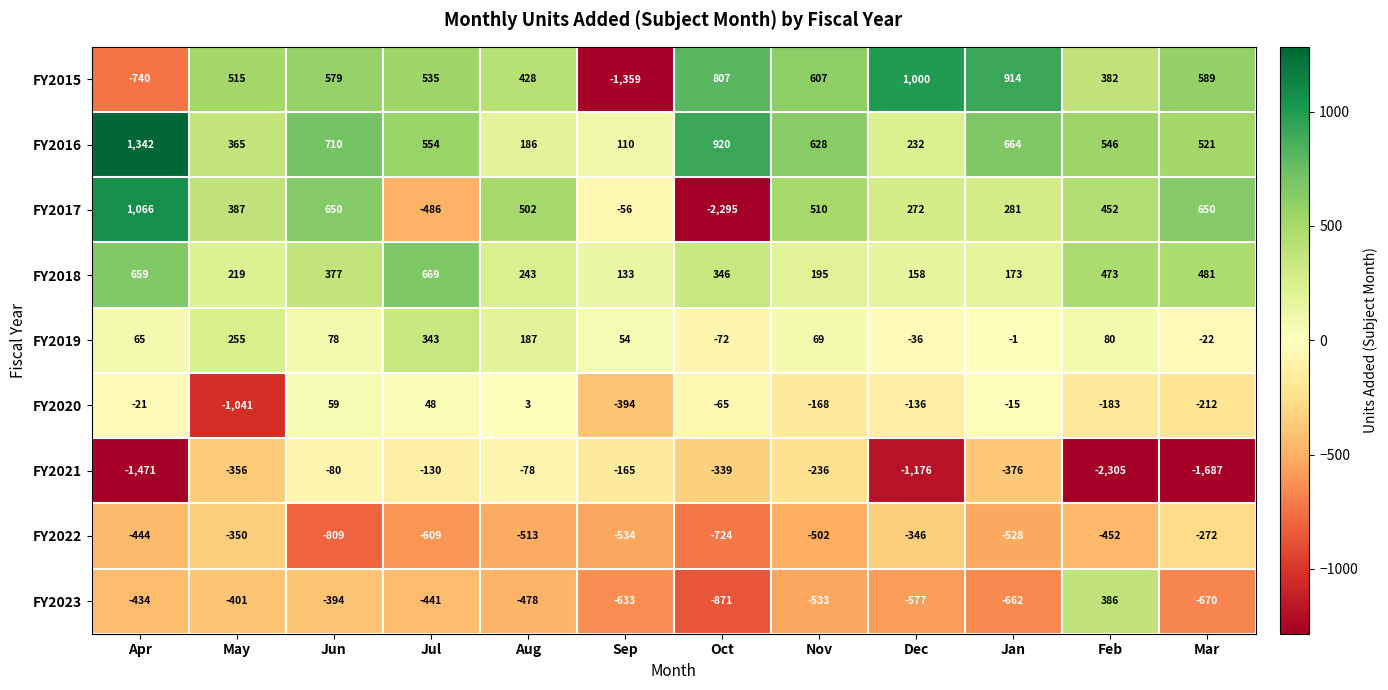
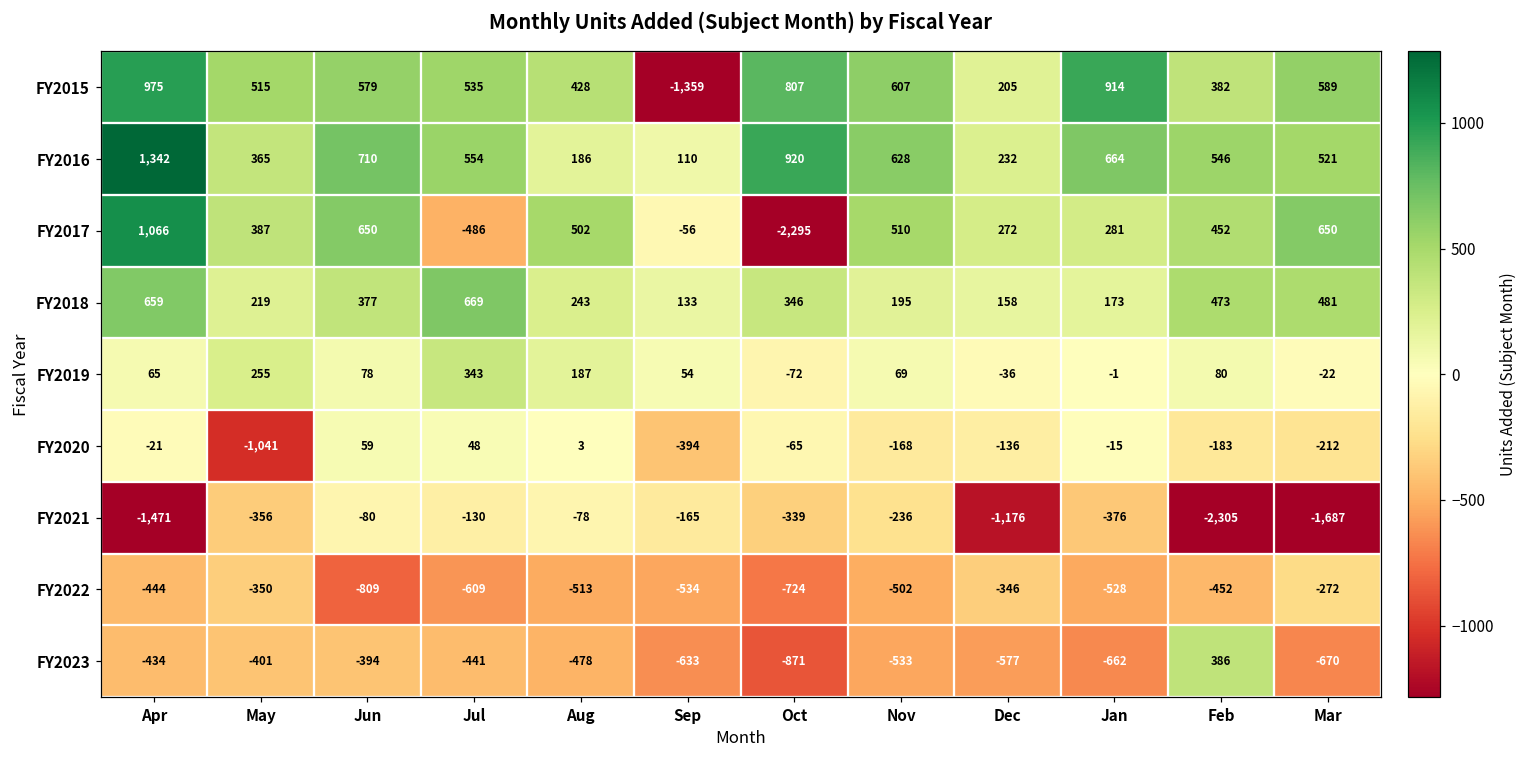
  {
    "FY2015": {
-     "Apr": "-740",
+     "Apr": "975",
      "May": "515",
      "Jun": "579",
      "Jul": "535",
      "Aug": "428",
      "Sep": "-1,359",
      "Oct": "807",
      "Nov": "607",
-     "Dec": "1,000",
+     "Dec": "205",
      "Jan": "914",
      "Feb": "382",
      "Mar": "589"
    },
    "FY2016": {
      "Apr": "1,342",
      "May": "365",
      "Jun": "710",
      "Jul": "554",
      "Aug": "186",
      "Sep": "110",
      "Oct": "920",
      "Nov": "628",
      "Dec": "232",
      "Jan": "664",
      "Feb": "546",
      "Mar": "521"
    },
    "FY2017": {
      "Apr": "1,066",
      "May": "387",
      "Jun": "650",
      "Jul": "-486",
      "Aug": "502",
      "Sep": "-56",
      "Oct": "-2,295",
      "Nov": "510",
      "Dec": "272",
      "Jan": "281",
      "Feb": "452",
      "Mar": "650"
    },
    "FY2018": {
      "Apr": "659",
      "May": "219",
      "Jun": "377",
      "Jul": "669",
      "Aug": "243",
      "Sep": "133",
      "Oct": "346",
      "Nov": "195",
      "Dec": "158",
      "Jan": "173",
      "Feb": "473",
      "Mar": "481"
    },
    "FY2019": {
      "Apr": "65",
      "May": "255",
      "Jun": "78",
      "Jul": "343",
      "Aug": "187",
      "Sep": "54",
      "Oct": "-72",
      "Nov": "69",
      "Dec": "-36",
      "Jan": "-1",
      "Feb": "80",
      "Mar": "-22"
    },
    "FY2020": {
      "Apr": "-21",
      "May": "-1,041",
      "Jun": "59",
      "Jul": "48",
      "Aug": "3",
      "Sep": "-394",
      "Oct": "-65",
      "Nov": "-168",
      "Dec": "-136",
      "Jan": "-15",
      "Feb": "-183",
      "Mar": "-212"
    },
    "FY2021": {
      "Apr": "-1,471",
      "May": "-356",
      "Jun": "-80",
      "Jul": "-130",
      "Aug": "-78",
      "Sep": "-165",
      "Oct": "-339",
      "Nov": "-236",
      "Dec": "-1,176",
      "Jan": "-376",
      "Feb": "-2,305",
      "Mar": "-1,687"
    },
    "FY2022": {
      "Apr": "-444",
      "May": "-350",
      "Jun": "-809",
      "Jul": "-609",
      "Aug": "-513",
      "Sep": "-534",
      "Oct": "-724",
      "Nov": "-502",
      "Dec": "-346",
      "Jan": "-528",
      "Feb": "-452",
      "Mar": "-272"
    },
    "FY2023": {
      "Apr": "-434",
      "May": "-401",
      "Jun": "-394",
      "Jul": "-441",
      "Aug": "-478",
      "Sep": "-633",
      "Oct": "-871",
      "Nov": "-533",
      "Dec": "-577",
      "Jan": "-662",
      "Feb": "386",
      "Mar": "-670"
    }
  }
